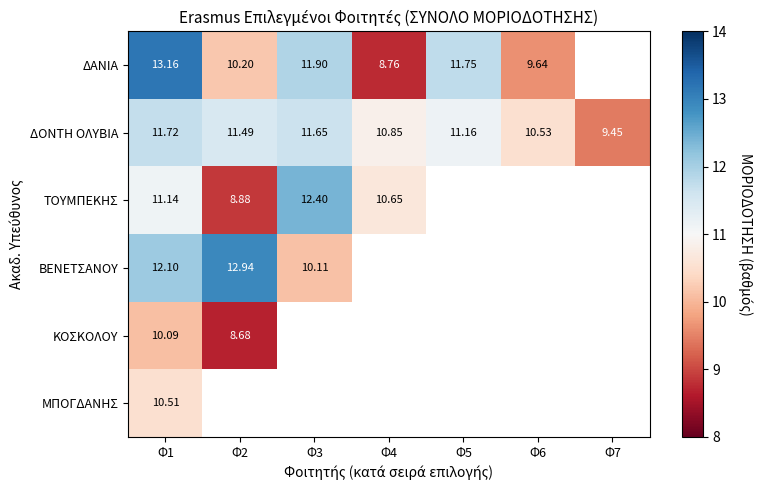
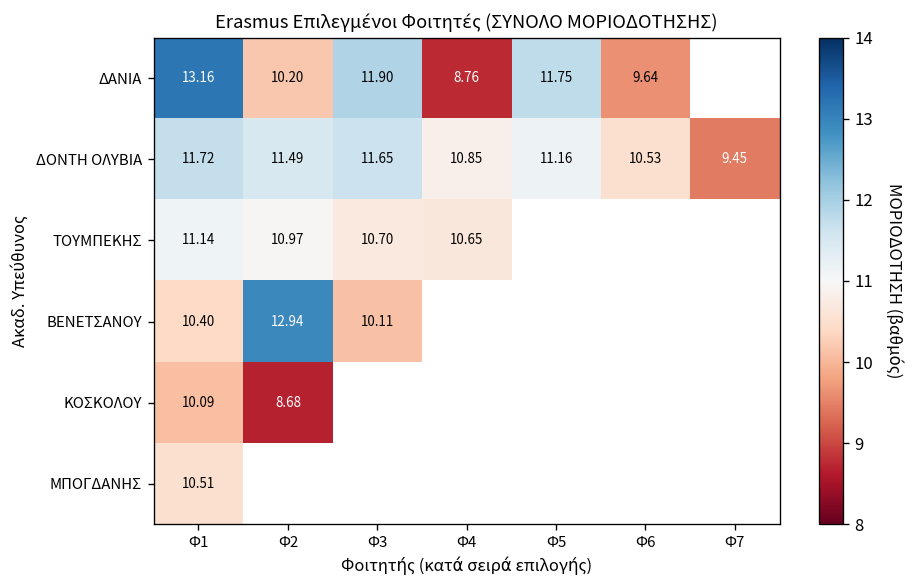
  {
    "ΔΑΝΙΑ": {
      "Φ1": 13.16,
      "Φ2": 10.20,
      "Φ3": 11.90,
      "Φ4": 8.76,
      "Φ5": 11.75,
      "Φ6": 9.64
    },
    "ΔΟΝΤΗ ΟΛΥΒΙΑ": {
      "Φ1": 11.72,
      "Φ2": 11.49,
      "Φ3": 11.65,
      "Φ4": 10.85,
      "Φ5": 11.16,
      "Φ6": 10.53,
      "Φ7": 9.45
    },
    "ΤΟΥΜΠΕΚΗΣ": {
      "Φ1": 11.14,
-     "Φ2": 8.88,
-     "Φ3": 12.40,
+     "Φ2": 10.97,
+     "Φ3": 10.70,
      "Φ4": 10.65
    },
    "ΒΕΝΕΤΣΑΝΟΥ": {
-     "Φ1": 12.10,
+     "Φ1": 10.40,
      "Φ2": 12.94,
      "Φ3": 10.11
    },
    "ΚΟΣΚΟΛΟΥ": {
      "Φ1": 10.09,
      "Φ2": 8.68
    },
    "ΜΠΟΓΔΑΝΗΣ": {
      "Φ1": 10.51
    }
  }
